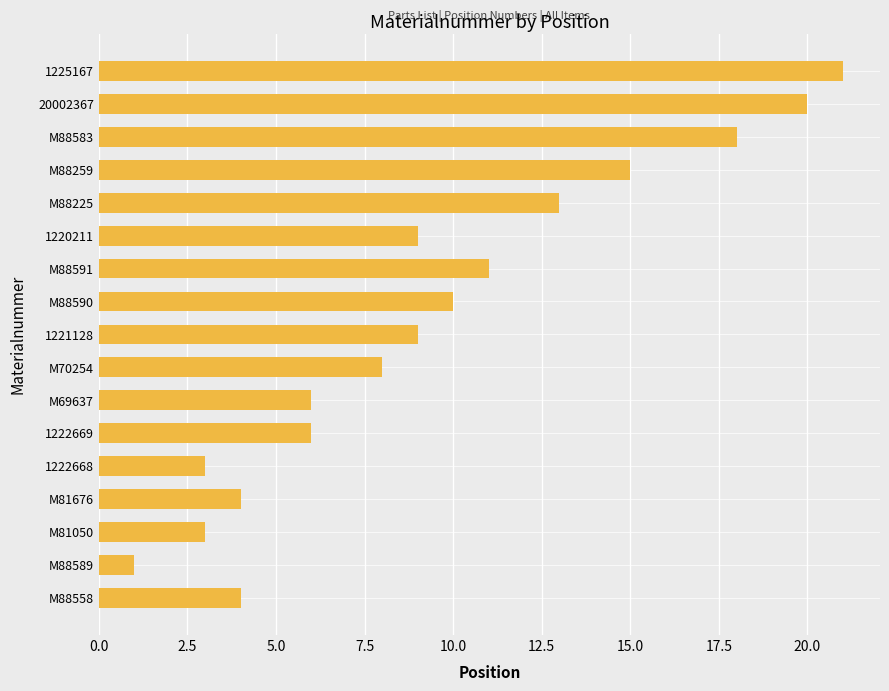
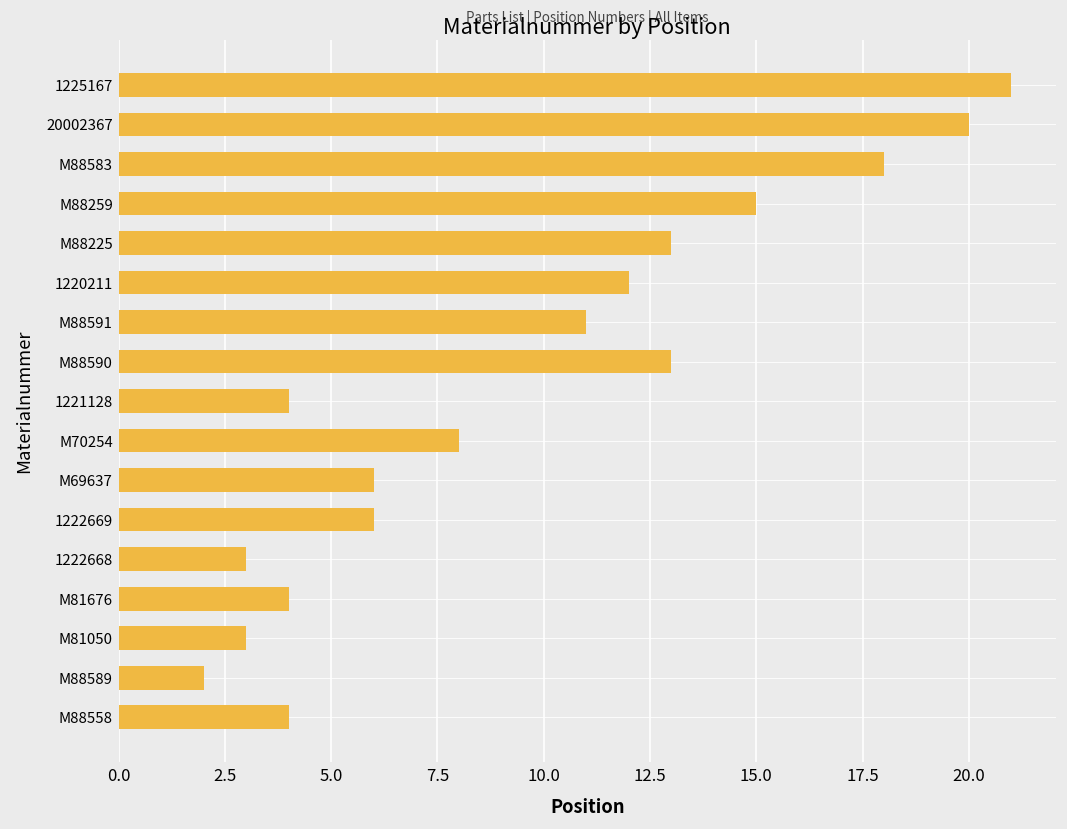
  {
    "1225167": 21,
    "20002367": 20,
    "M88583": 18,
    "M88259": 15,
    "M88225": 13,
-   "1220211": 9,
+   "1220211": 12,
    "M88591": 11,
-   "M88590": 10,
-   "1221128": 9,
+   "M88590": 13,
+   "1221128": 4,
    "M70254": 8,
    "M69637": 6,
    "1222669": 6,
    "1222668": 3,
    "M81676": 4,
    "M81050": 3,
-   "M88589": 1,
+   "M88589": 2,
    "M88558": 4
  }
